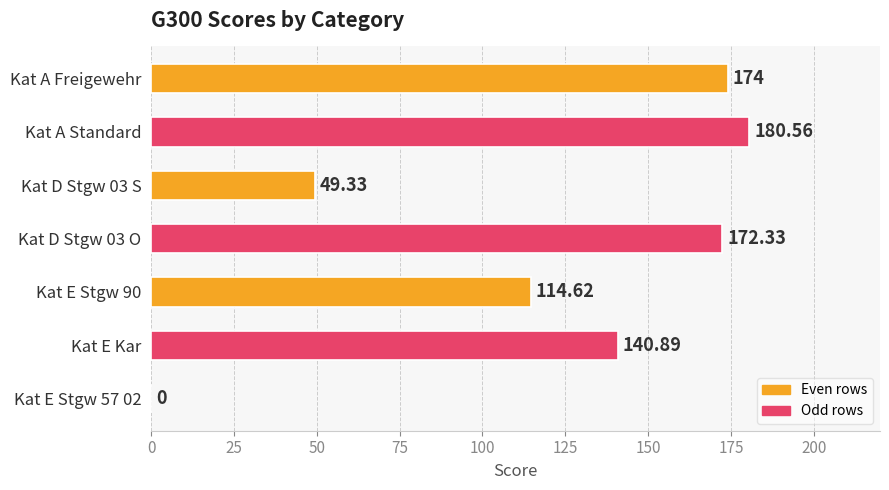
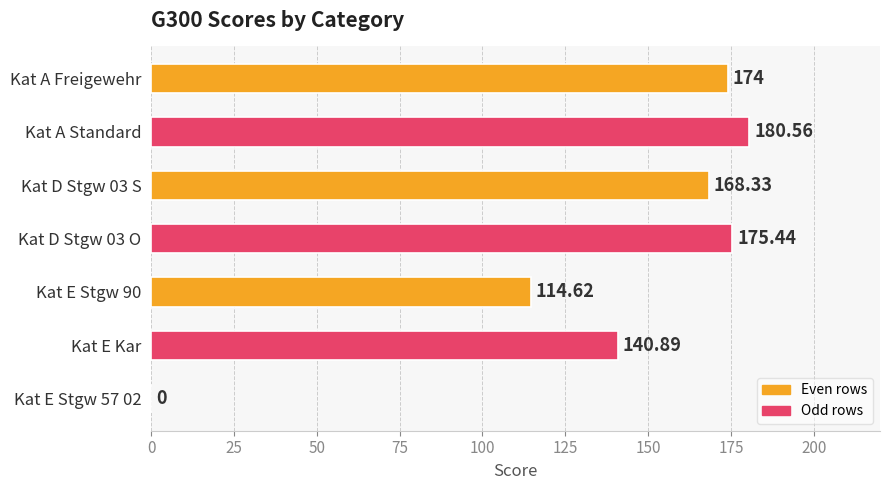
  {
    "Kat A Freigewehr": 174,
    "Kat A Standard": 180.56,
-   "Kat D Stgw 03 S": 49.33,
-   "Kat D Stgw 03 O": 172.33,
+   "Kat D Stgw 03 S": 168.33,
+   "Kat D Stgw 03 O": 175.44,
    "Kat E Stgw 90": 114.62,
    "Kat E Kar": 140.89,
    "Kat E Stgw 57 02": 0
  }
